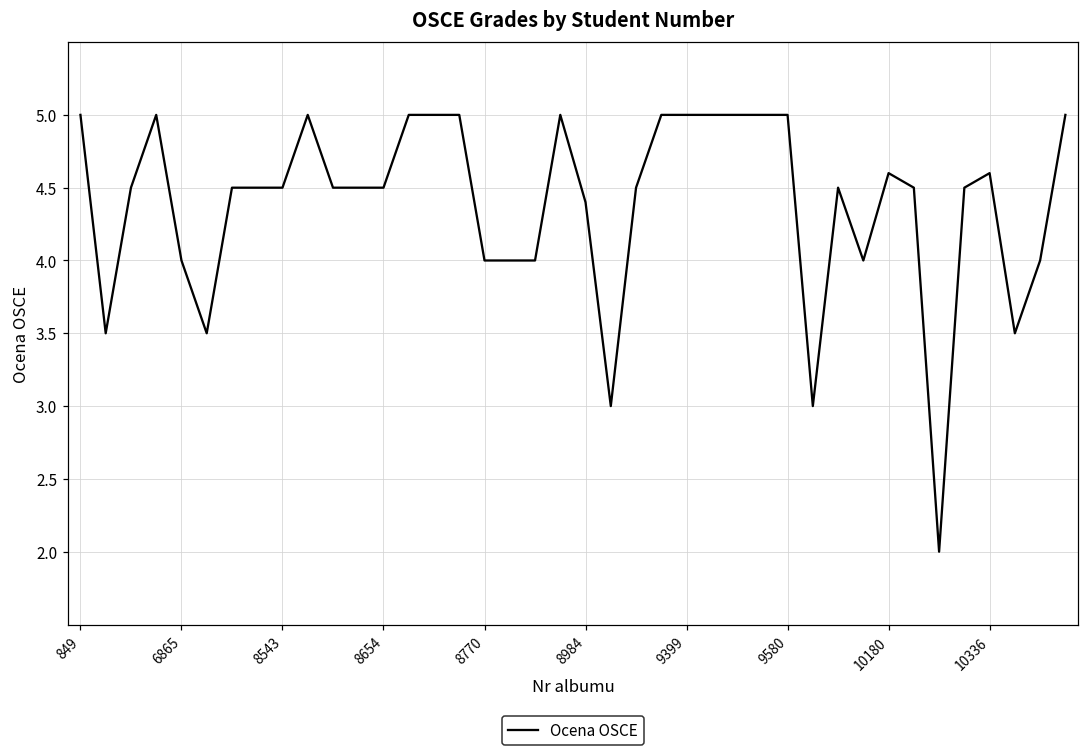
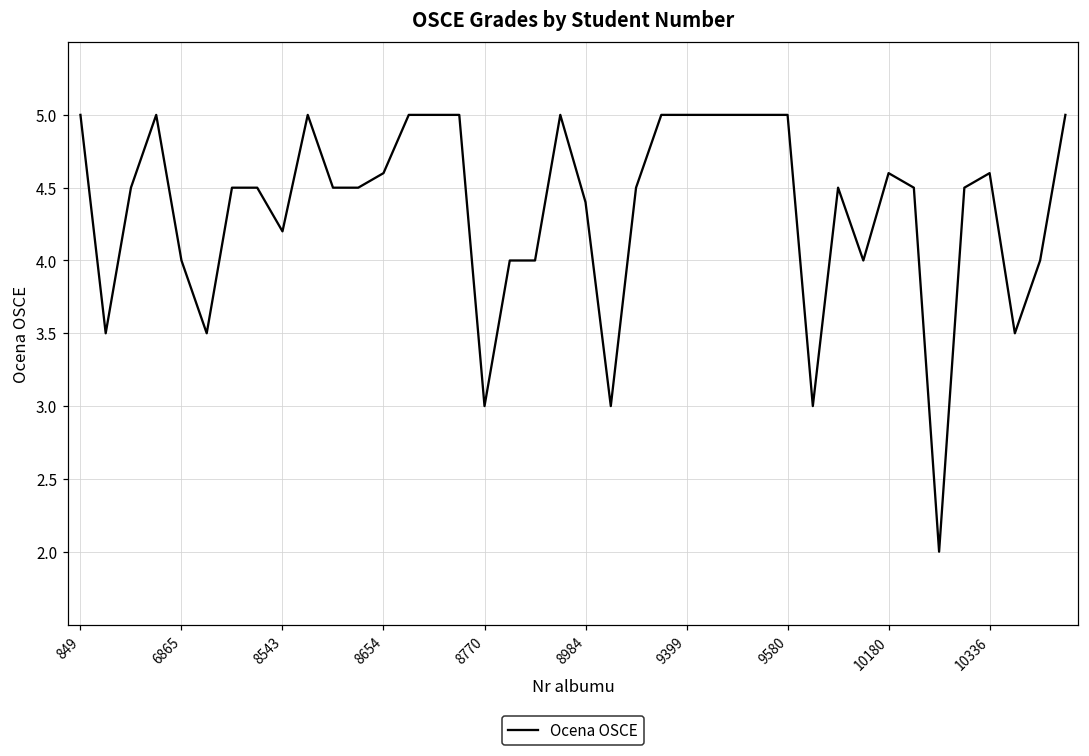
  {
    "849": 5.0,
    "6865": 4.0,
-   "8543": 4.5,
-   "8654": 4.5,
-   "8770": 4,
+   "8543": 4.2,
+   "8654": 4.6,
+   "8770": 3,
    "8984": 4.4,
    "9399": 5.0,
    "9580": 5.0,
    "10180": 4.6,
    "10336": 4.6
  }
